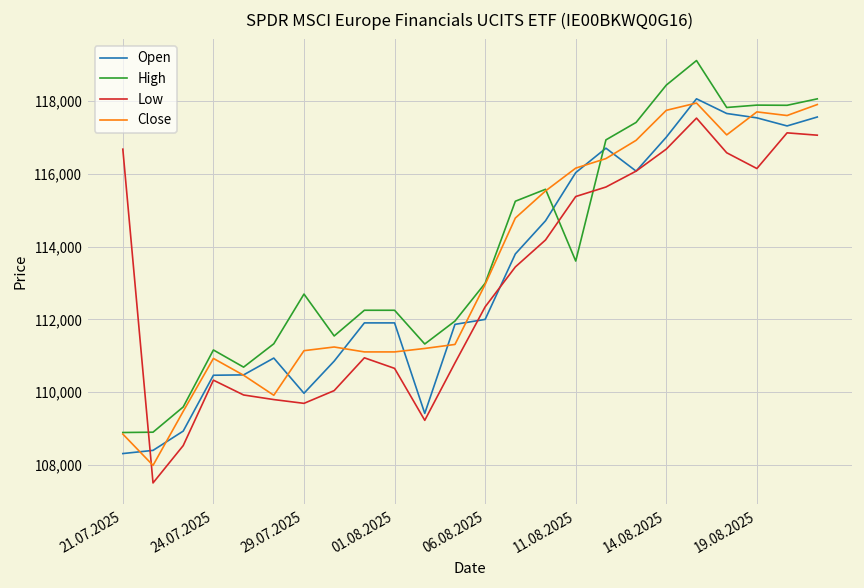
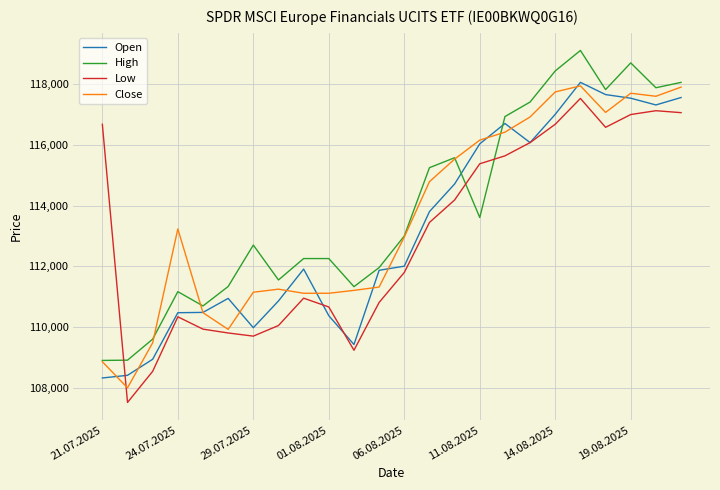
  {
    "Open": {
      "21.07.2025": "108,300",
      "24.07.2025": "110,500",
      "29.07.2025": "110,000",
-     "01.08.2025": "111,900",
+     "01.08.2025": "110,400",
      "06.08.2025": "112,000",
      "11.08.2025": "116,000",
      "14.08.2025": "117,000",
      "19.08.2025": "117,500"
    },
    "High": {
      "24.07.2025": "111,200",
      "29.07.2025": "112,700",
      "01.08.2025": "112,300",
      "11.08.2025": "113,600",
      "14.08.2025": "118,400",
-     "19.08.2025": "117,900"
+     "19.08.2025": "118,700"
    },
    "Low": {
      "21.07.2025": "116,700",
      "24.07.2025": "110,300",
      "29.07.2025": "109,700",
      "01.08.2025": "110,700",
-     "06.08.2025": "112,300",
+     "06.08.2025": "111,800",
      "11.08.2025": "115,400",
      "14.08.2025": "116,700",
-     "19.08.2025": "116,100"
+     "19.08.2025": "117,000"
    },
    "Close": {
-     "24.07.2025": "110,900",
+     "24.07.2025": "113,200",
      "29.07.2025": "111,100",
      "01.08.2025": "111,100",
      "11.08.2025": "116,200",
      "14.08.2025": "117,700",
      "19.08.2025": "117,700"
    }
  }
